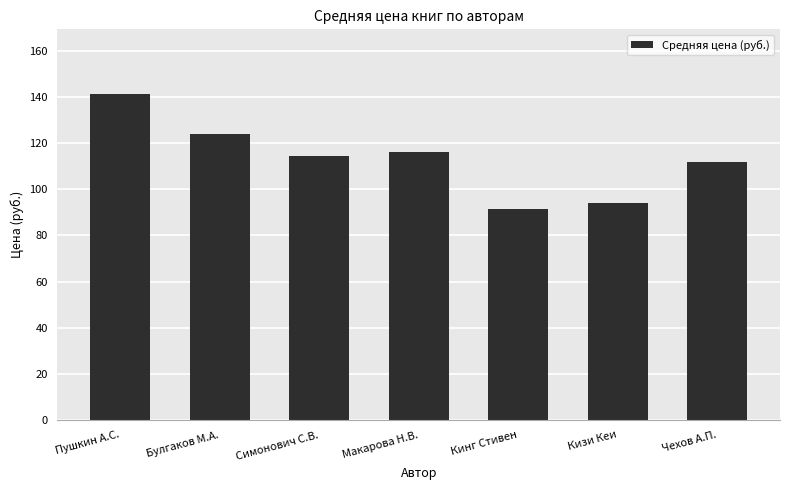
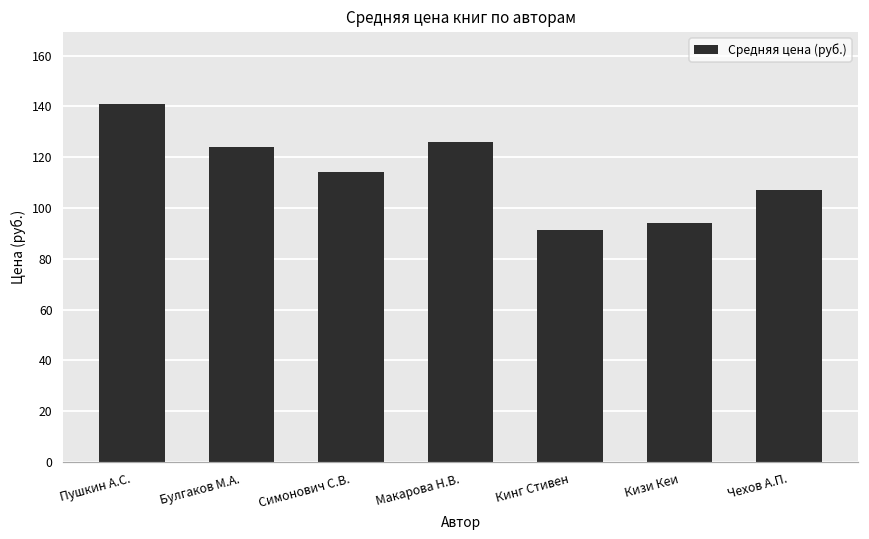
  {
    "Пушкин А.С.": 141,
    "Булгаков М.А.": 124,
    "Симонович С.В.": 114,
-   "Макарова Н.В.": 116,
+   "Макарова Н.В.": 126,
    "Кинг Стивен": 91,
    "Кизи Кеи": 94,
-   "Чехов А.П.": 112
+   "Чехов А.П.": 107
  }
